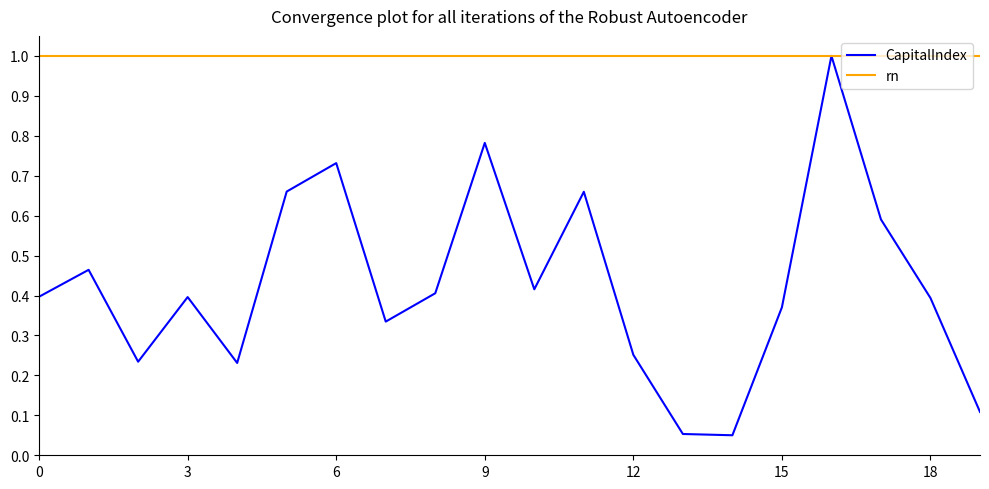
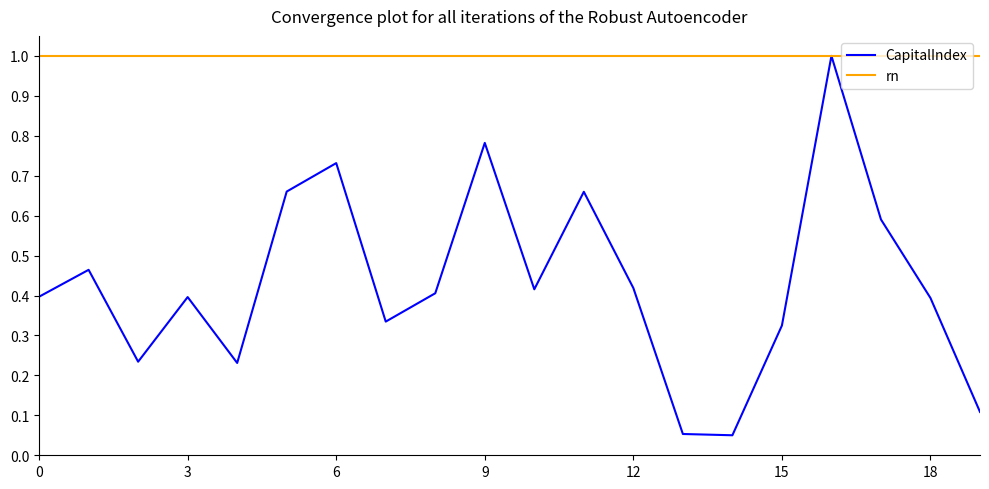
  {
    "CapitalIndex": {
      "0": 0.40,
      "3": 0.40,
      "6": 0.73,
      "9": 0.78,
-     "12": 0.25,
-     "15": 0.37,
+     "12": 0.42,
+     "15": 0.32,
      "18": 0.39
    },
    "rn": {
      "0": 1.00,
      "3": 1.00,
      "6": 1.00,
      "9": 1.00,
      "12": 1.00,
      "15": 1.00
    }
  }
